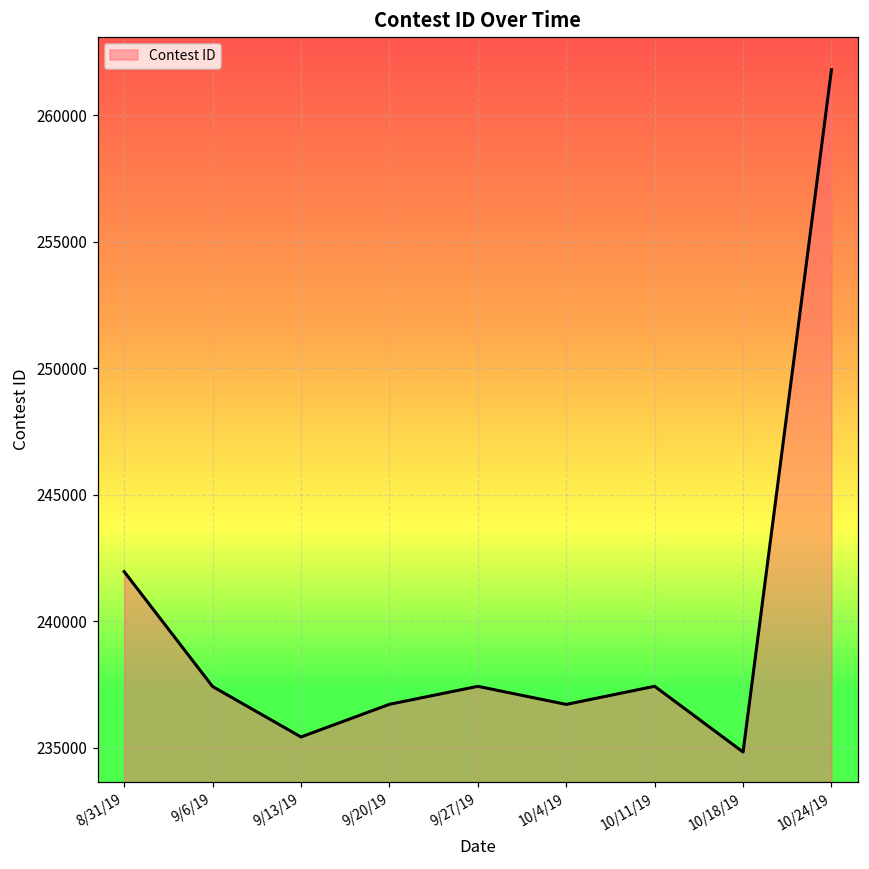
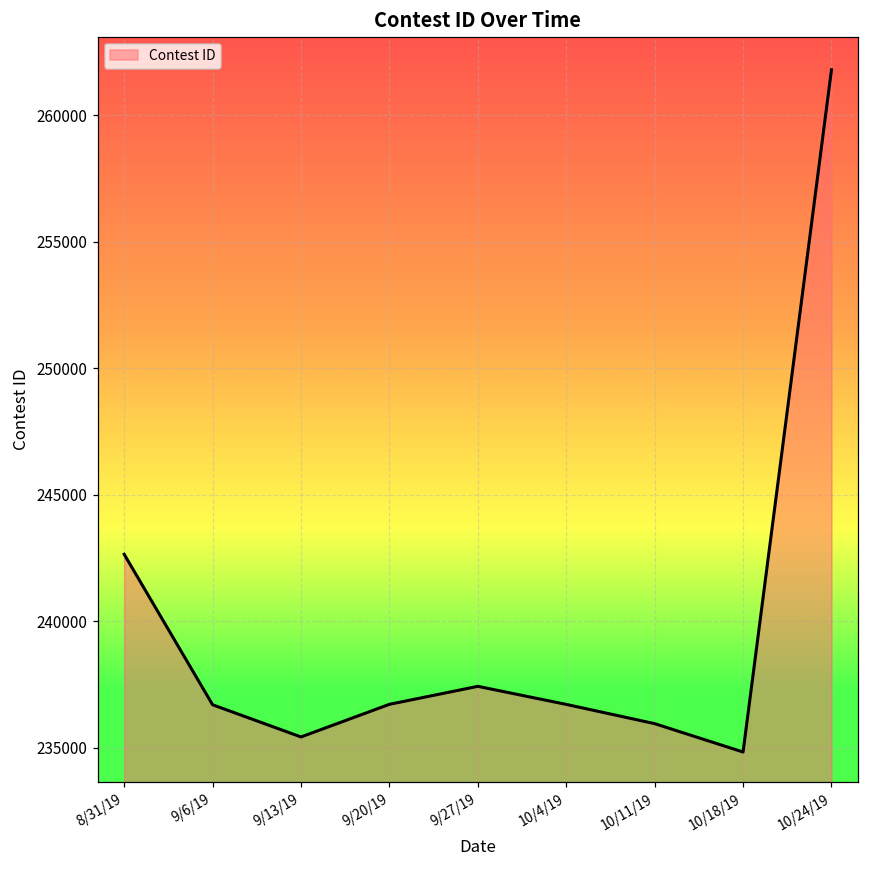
  {
-   "8/31/19": 242000,
-   "9/6/19": 237400,
+   "8/31/19": 242600,
+   "9/6/19": 236700,
    "9/13/19": 235400,
    "9/20/19": 236700,
    "9/27/19": 237400,
    "10/4/19": 236700,
-   "10/11/19": 237400,
+   "10/11/19": 235900,
    "10/18/19": 234800,
    "10/24/19": 261800
  }
